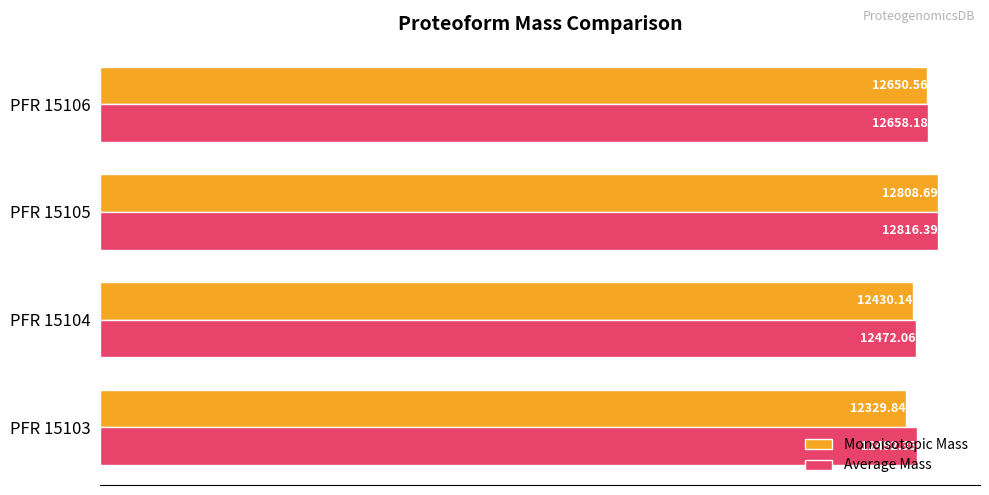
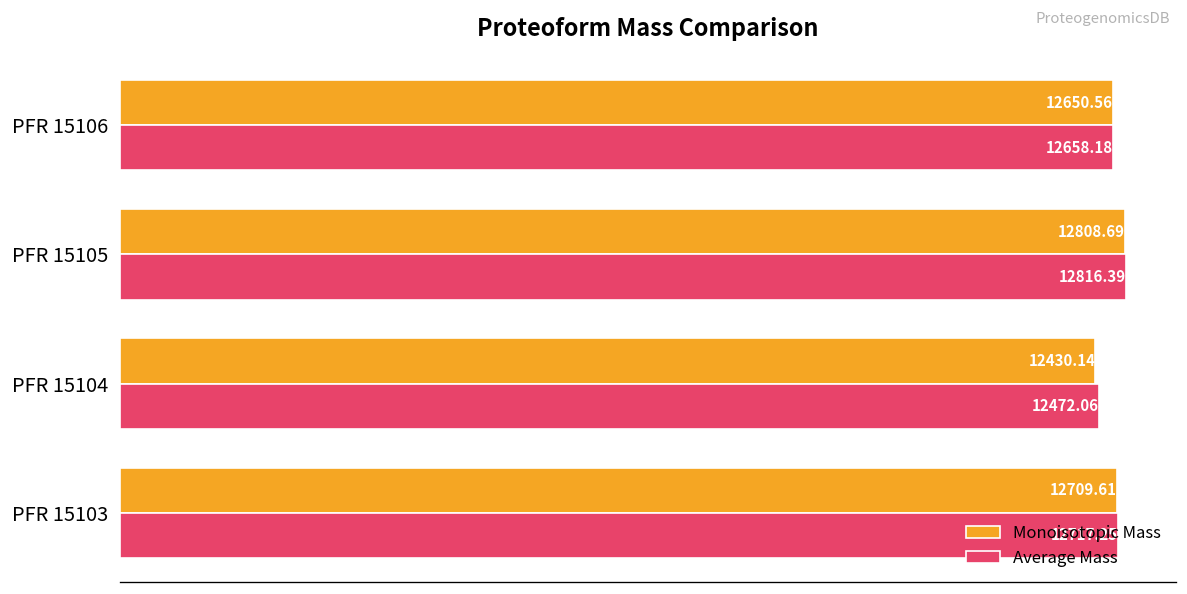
  {
    "Monoisotopic Mass": {
      "PFR 15106": 12650.56,
      "PFR 15105": 12808.69,
      "PFR 15104": 12430.14,
-     "PFR 15103": 12329.84
+     "PFR 15103": 12709.61
    },
    "Average Mass": {
      "PFR 15106": 12658.18,
      "PFR 15105": 12816.39,
      "PFR 15104": 12472.06,
-     "PFR 15103": 12492.35
+     "PFR 15103": 12717.25
    }
  }
